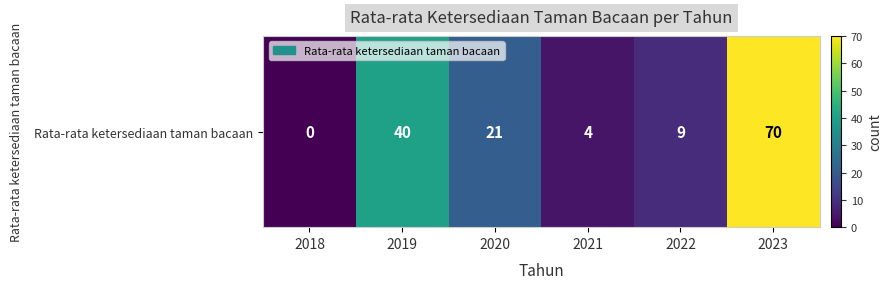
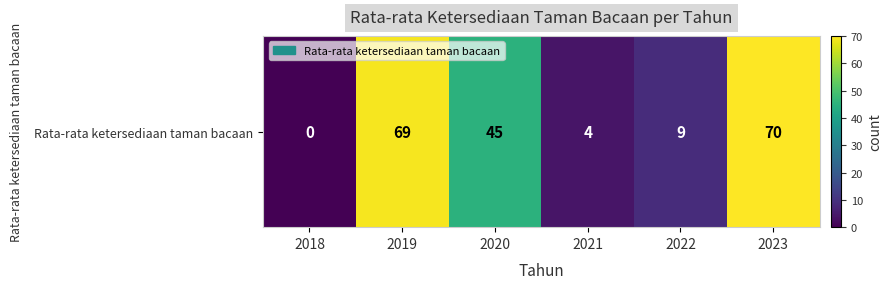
  {
    "Rata-rata ketersediaan taman bacaan": {
      "2018": 0,
-     "2019": 40,
-     "2020": 21,
+     "2019": 69,
+     "2020": 45,
      "2021": 4,
      "2022": 9,
      "2023": 70
    }
  }
